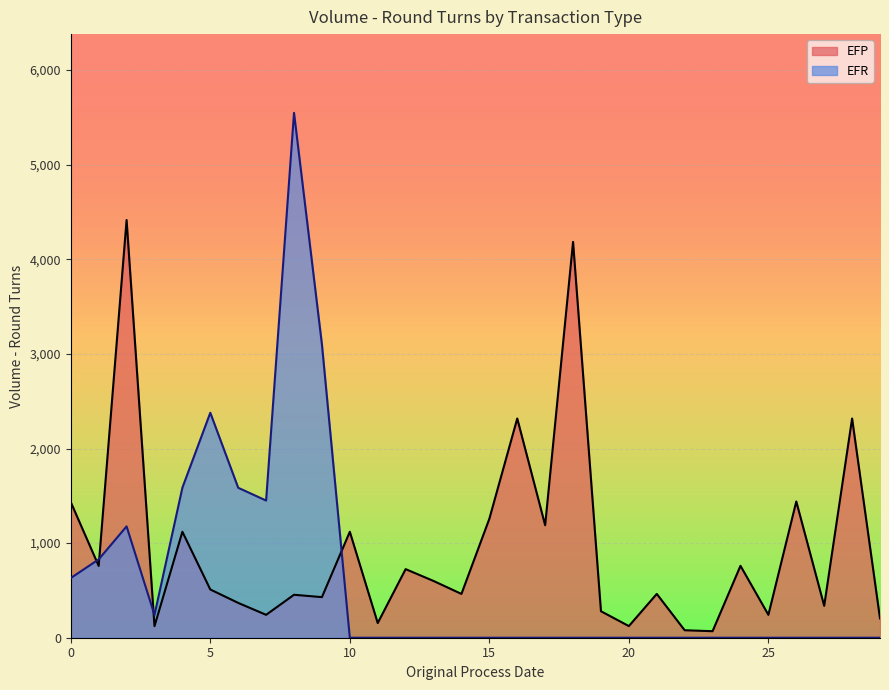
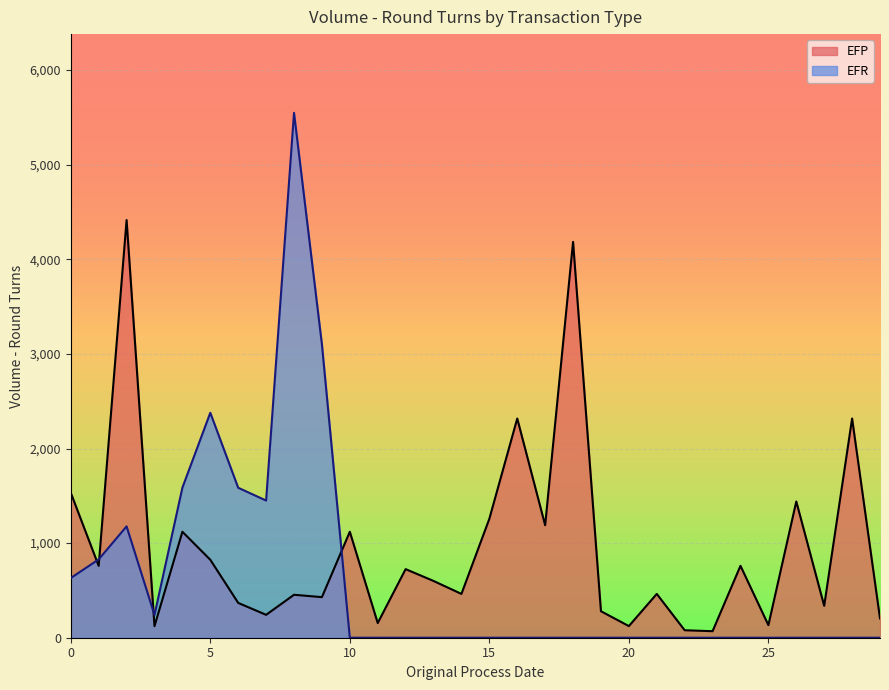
  {
    "EFP": {
-     "0": "1,400",
-     "5": "500",
+     "0": "1,500",
+     "5": "800",
      "10": "1,100",
      "15": "1,300",
      "20": "100",
-     "25": "200"
+     "25": "100"
    },
    "EFR": {
      "0": "600",
      "5": "2,400",
      "10": "0",
      "15": "0",
      "20": "0",
      "25": "0"
    }
  }
